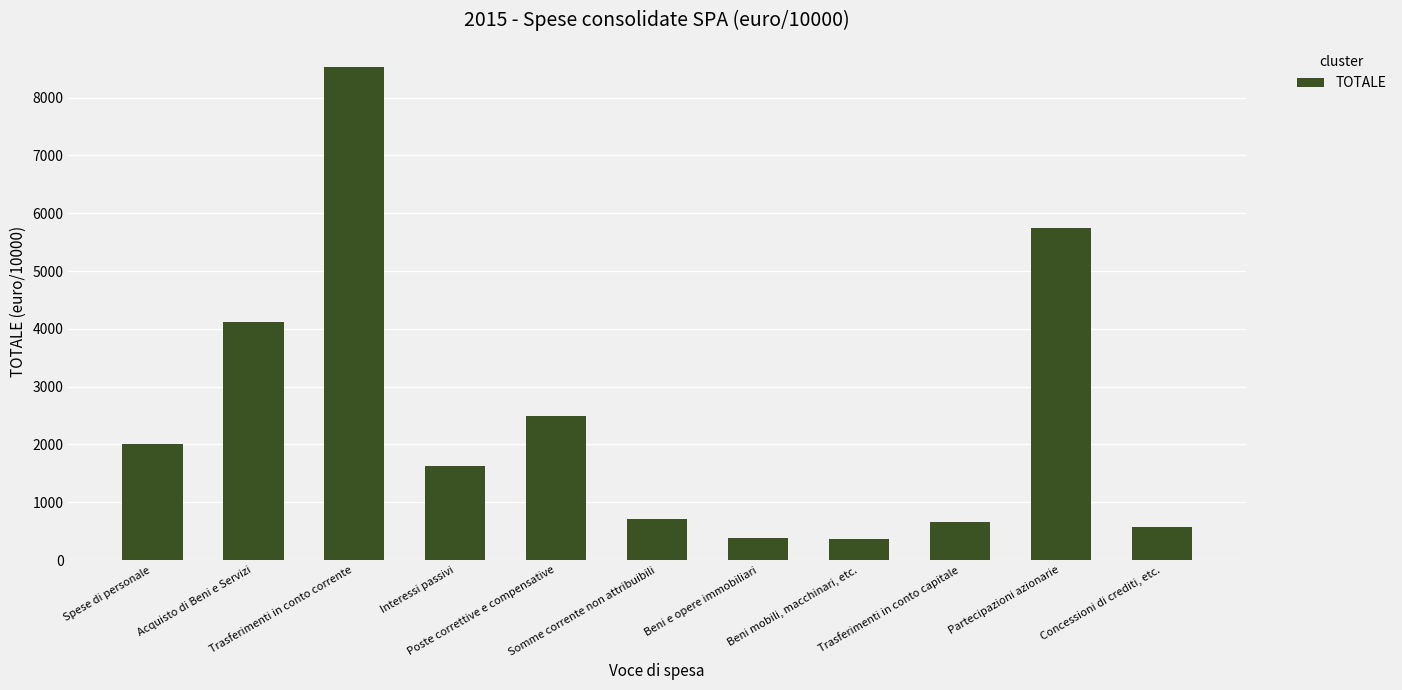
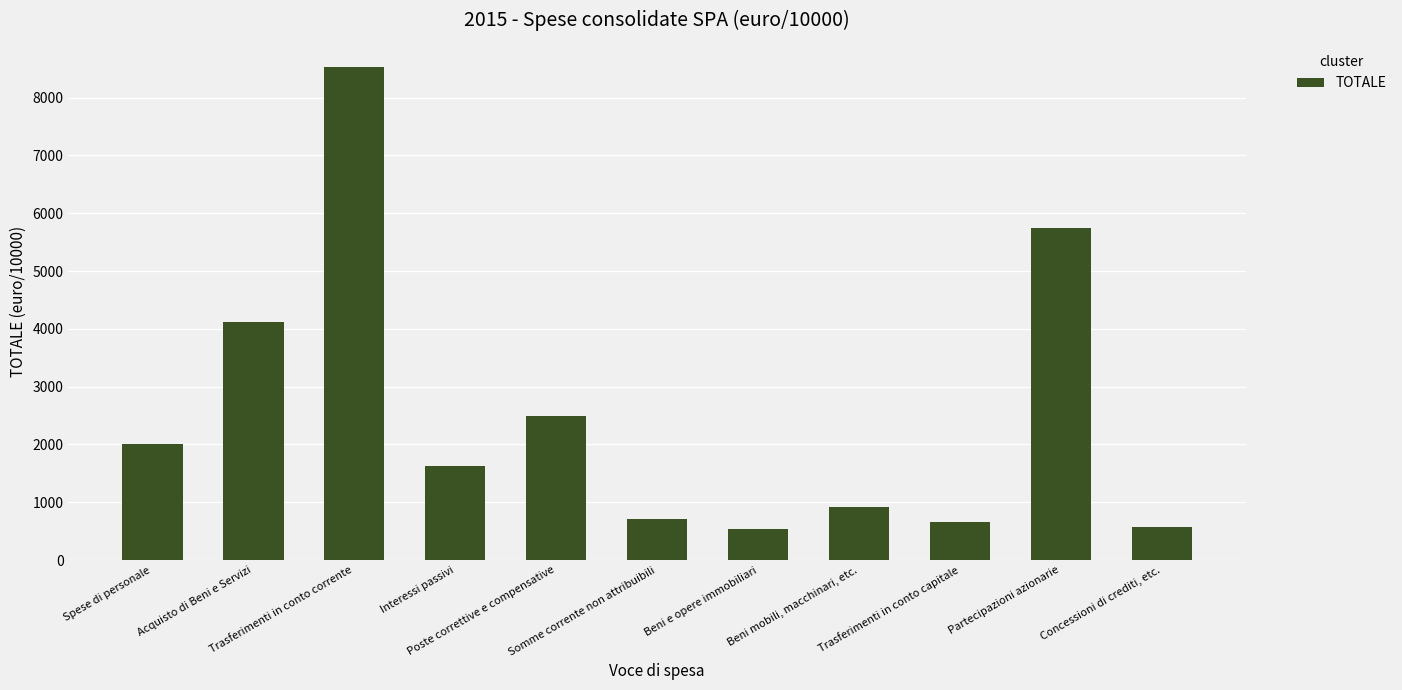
  {
    "Spese di personale": 2000,
    "Acquisto di Beni e Servizi": 4100,
    "Trasferimenti in conto corrente": 8500,
    "Interessi passivi": 1600,
    "Poste correttive e compensative": 2500,
    "Somme corrente non attribuibili": 700,
-   "Beni e opere immobiliari": 400,
-   "Beni mobili, macchinari, etc.": 400,
+   "Beni e opere immobiliari": 500,
+   "Beni mobili, macchinari, etc.": 900,
    "Trasferimenti in conto capitale": 700,
    "Partecipazioni azionarie": 5700,
    "Concessioni di crediti, etc.": 600
  }
